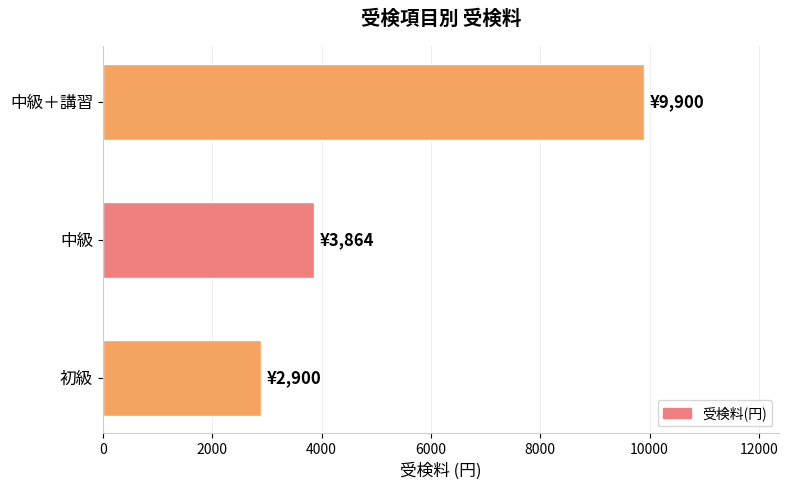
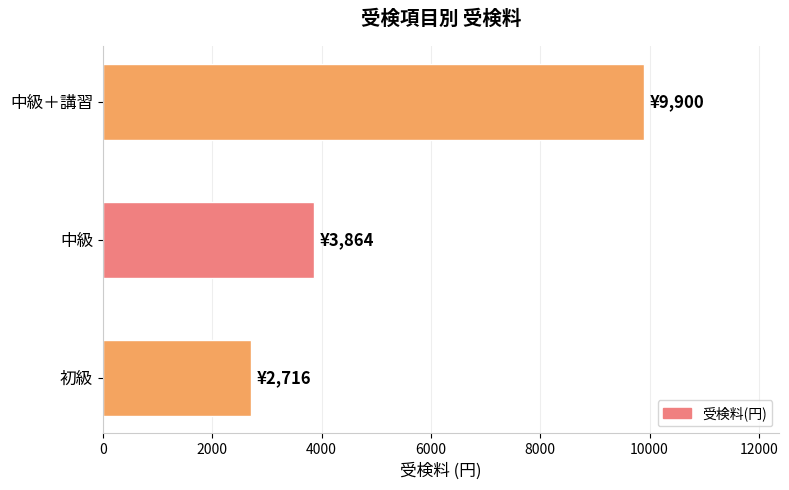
  {
    "中級＋講習": "¥9,900",
    "中級": "¥3,864",
-   "初級": "¥2,900"
+   "初級": "¥2,716"
  }
